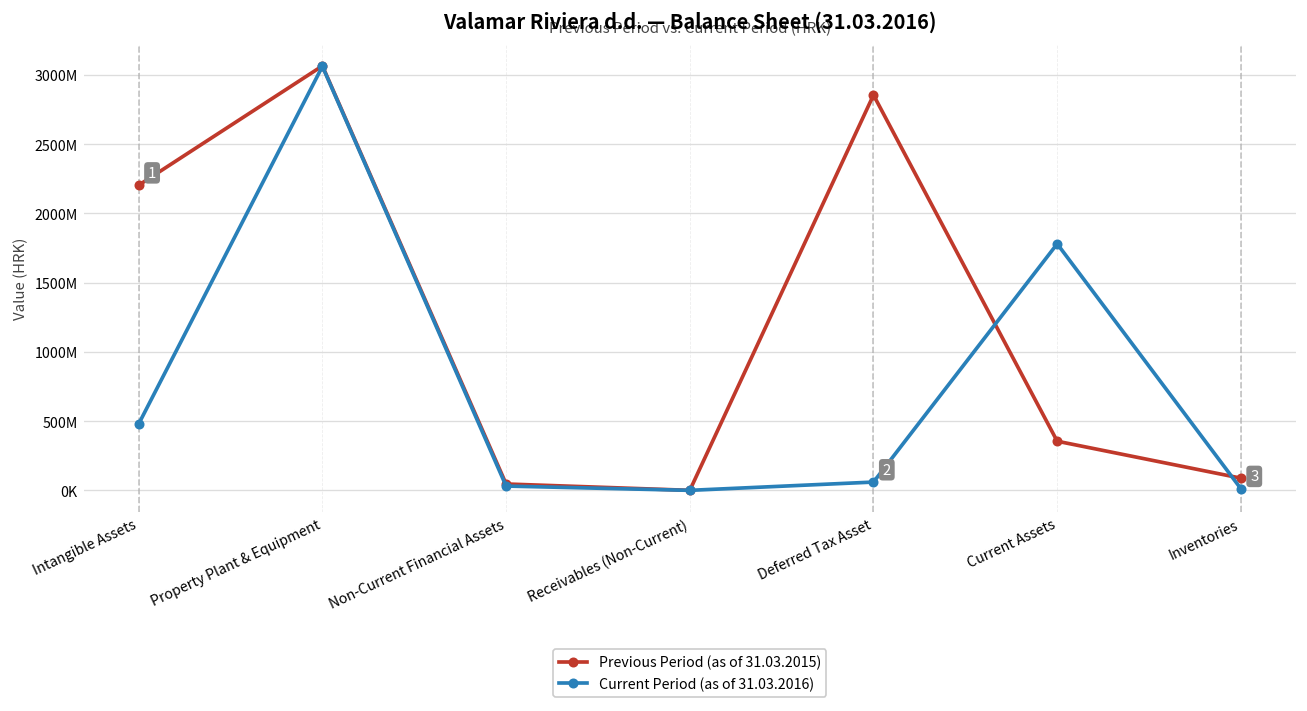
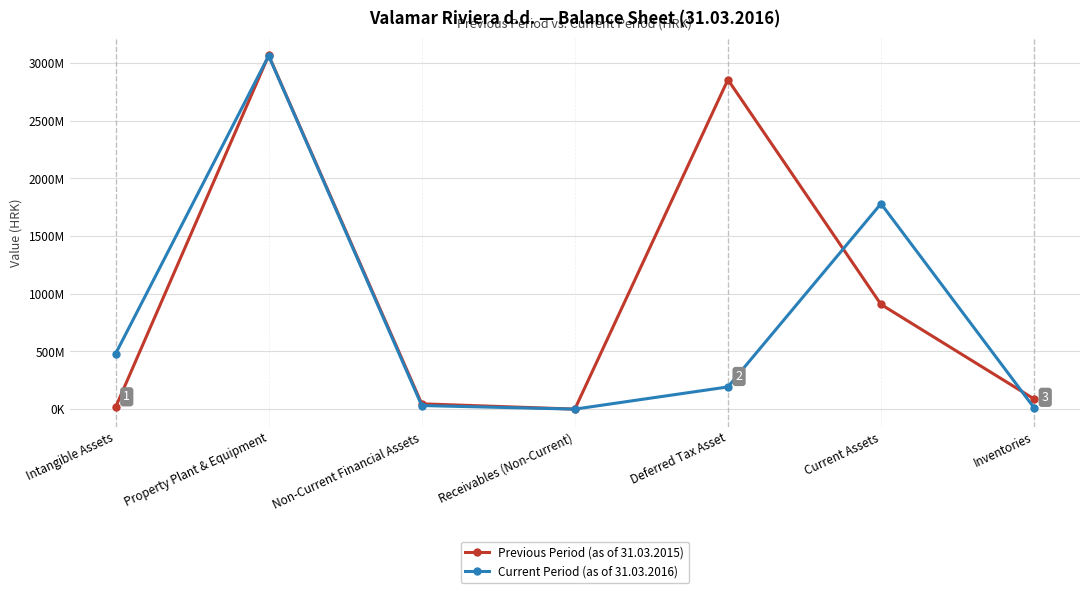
  {
    "Previous Period (as of 31.03.2015)": {
-     "Intangible Assets": 2200000000,
+     "Intangible Assets": 20000000,
      "Deferred Tax Asset": 2860000000,
-     "Current Assets": 360000000
+     "Current Assets": 910000000
    },
    "Current Period (as of 31.03.2016)": {
      "Intangible Assets": 480000000,
-     "Deferred Tax Asset": 60000000,
+     "Deferred Tax Asset": 190000000,
      "Current Assets": 1780000000,
      "Inventories": 10000000
    }
  }
